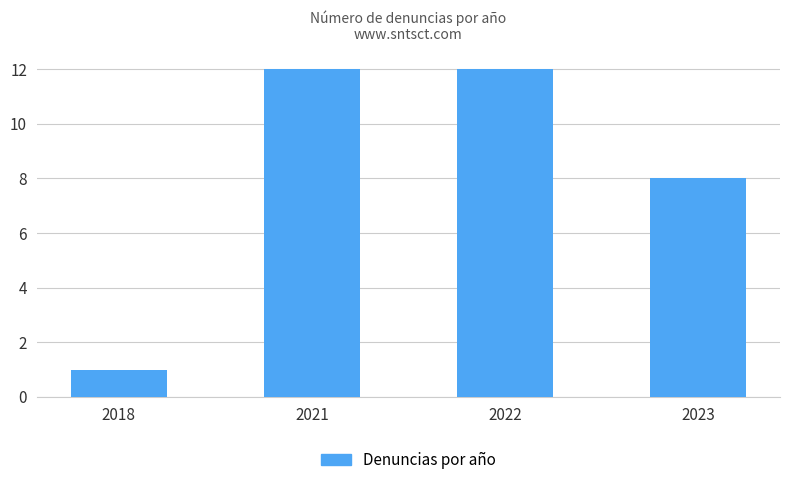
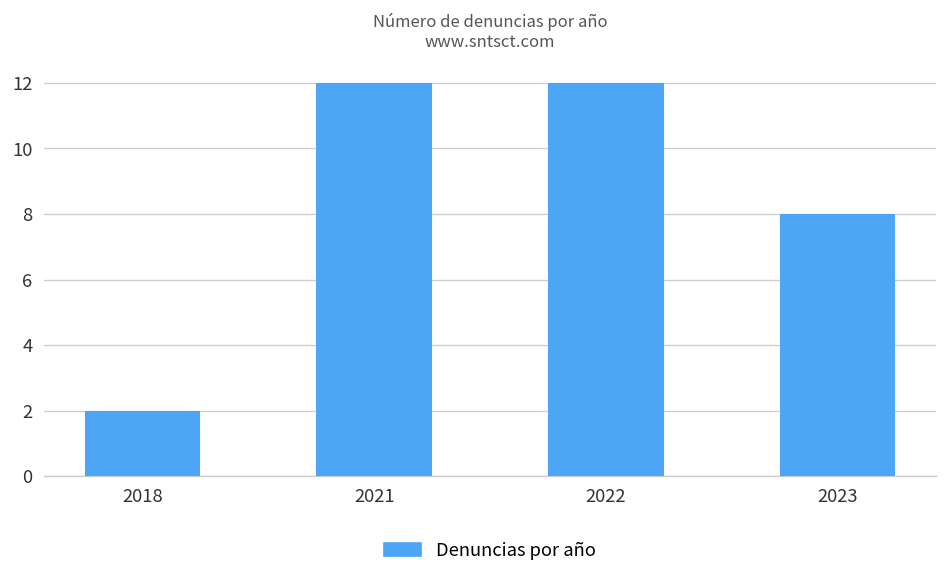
  {
-   "2018": 1,
+   "2018": 2,
    "2021": 12,
    "2022": 12,
    "2023": 8
  }
